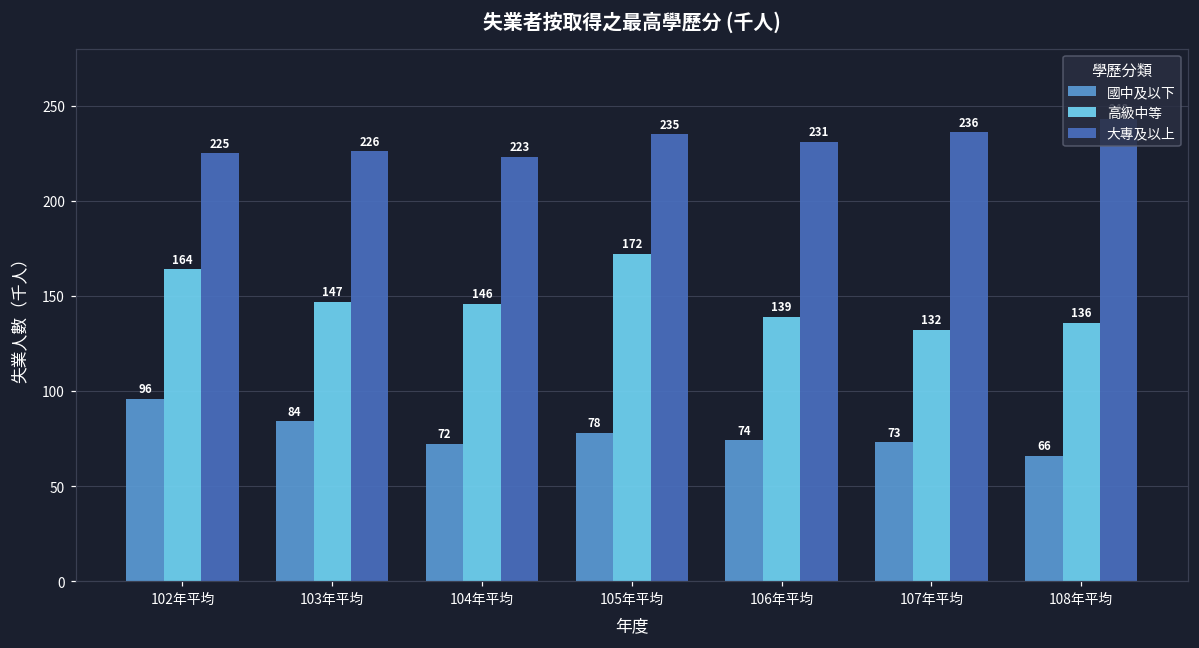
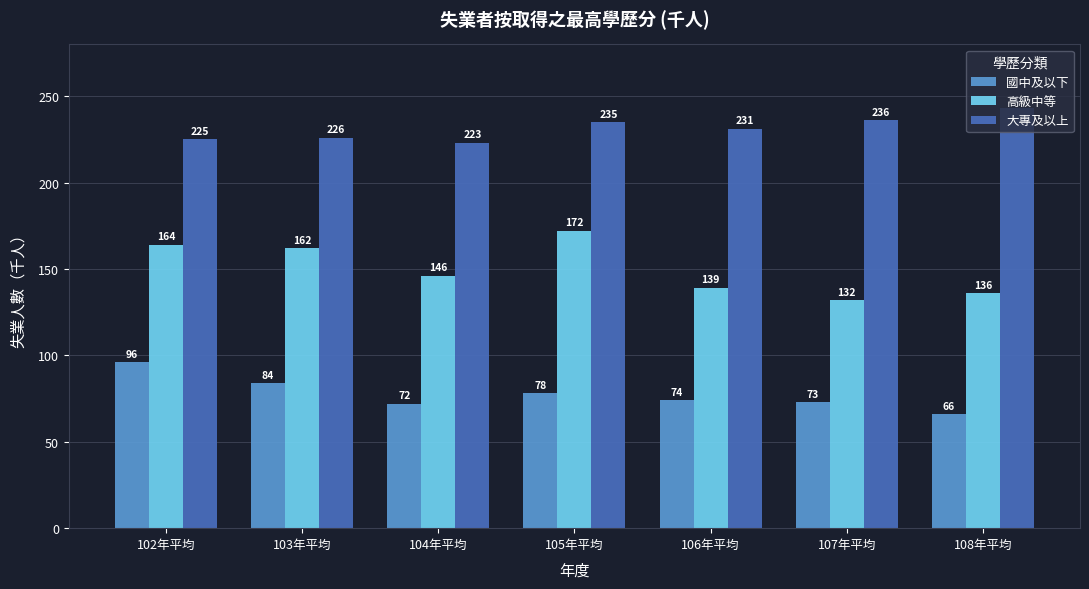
  {
    "高級中等": {
      "102年平均": 164,
-     "103年平均": 147,
+     "103年平均": 162,
      "104年平均": 146,
      "105年平均": 172,
      "106年平均": 139,
      "107年平均": 132,
      "108年平均": 136
    }
  }
